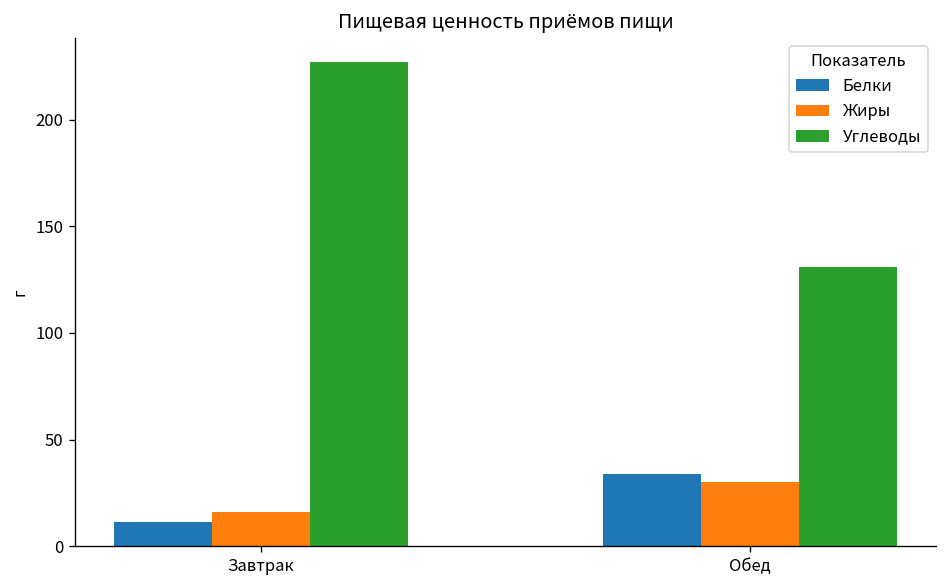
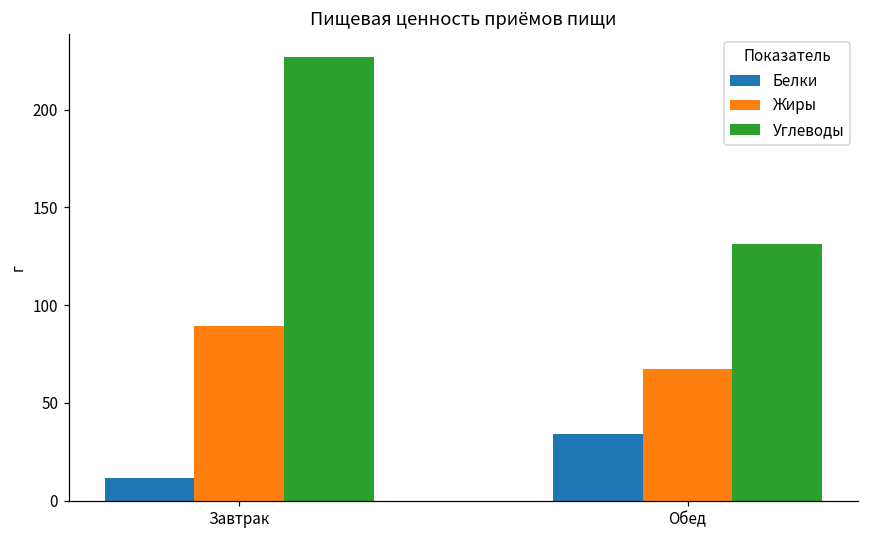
  {
    "Белки": {
      "Завтрак": 11,
      "Обед": 34
    },
    "Жиры": {
-     "Завтрак": 16,
-     "Обед": 30
+     "Завтрак": 89,
+     "Обед": 67
    },
    "Углеводы": {
      "Завтрак": 227,
      "Обед": 131
    }
  }
